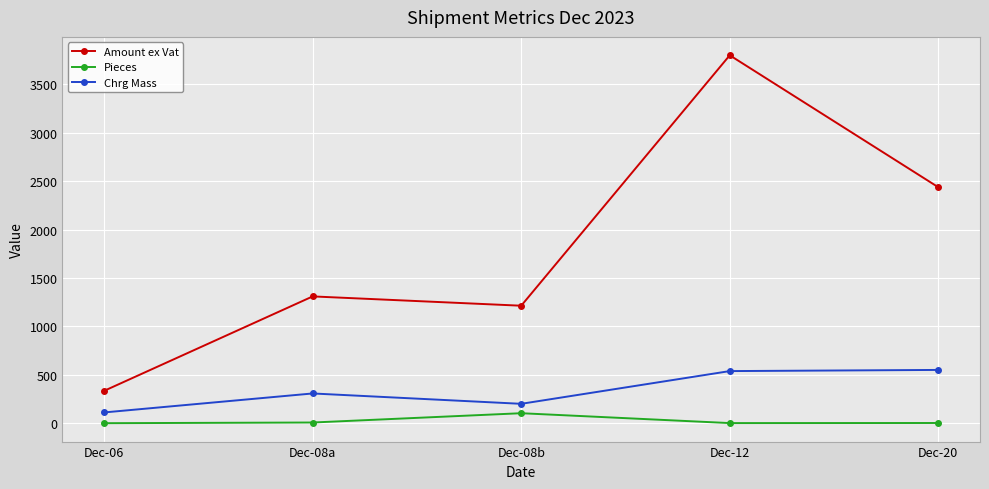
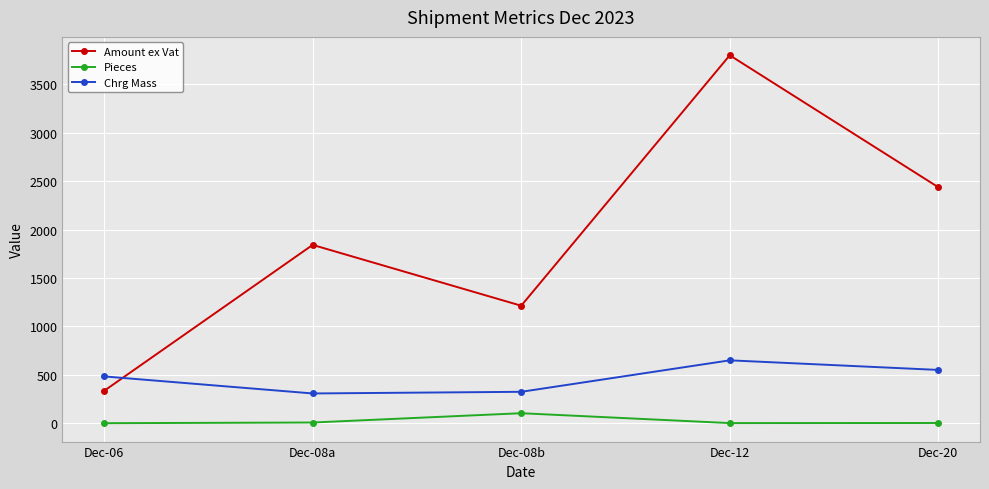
  {
    "Amount ex Vat": {
      "Dec-06": 300,
-     "Dec-08a": 1300,
+     "Dec-08a": 1800,
      "Dec-08b": 1200,
      "Dec-12": 3800,
      "Dec-20": 2400
    },
    "Pieces": {
      "Dec-06": 0,
      "Dec-08a": 0,
      "Dec-08b": 100,
      "Dec-12": 0,
      "Dec-20": 0
    },
    "Chrg Mass": {
-     "Dec-06": 100,
+     "Dec-06": 500,
      "Dec-08a": 300,
-     "Dec-08b": 200,
-     "Dec-12": 500,
+     "Dec-08b": 300,
+     "Dec-12": 700,
      "Dec-20": 600
    }
  }
